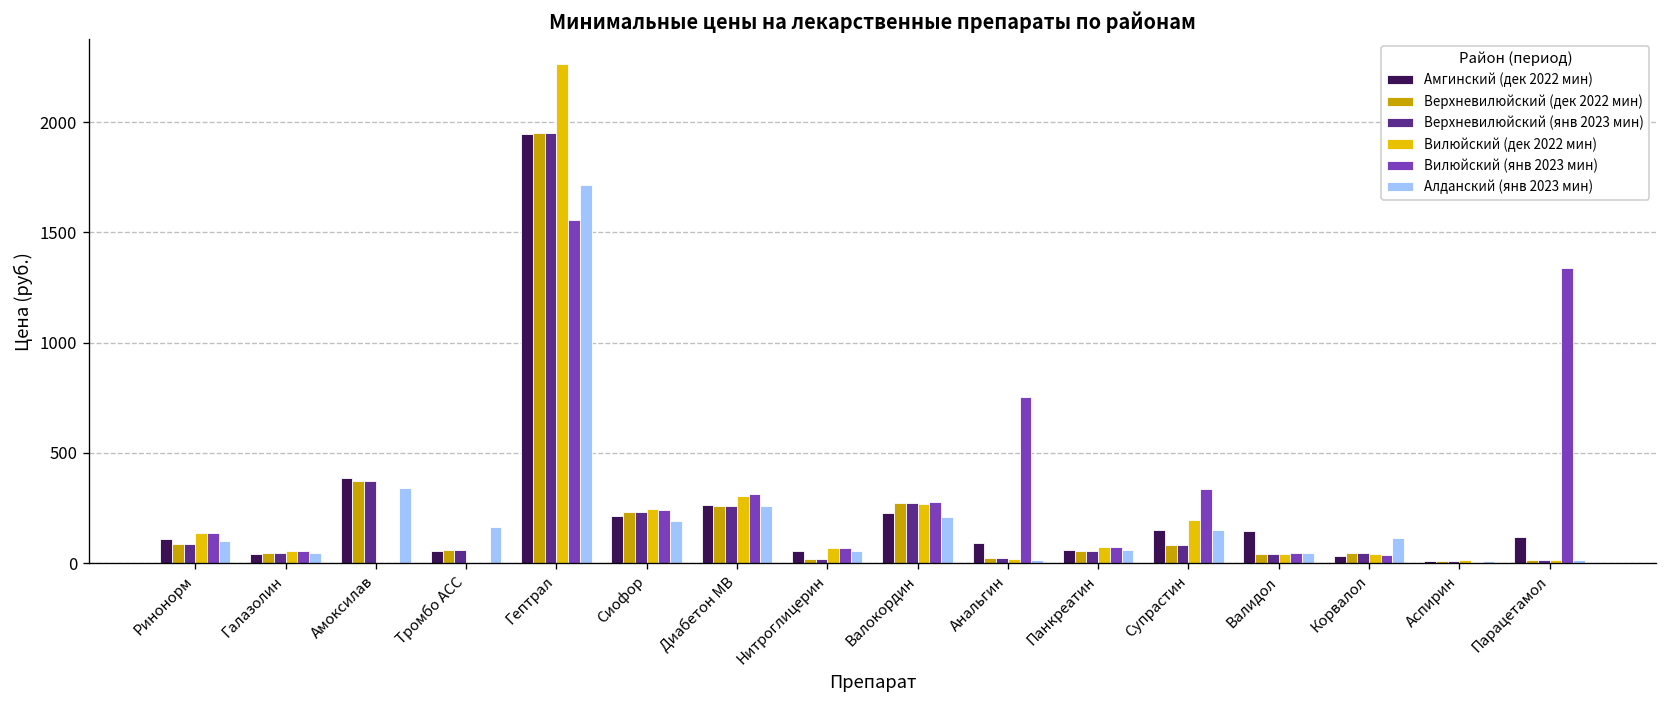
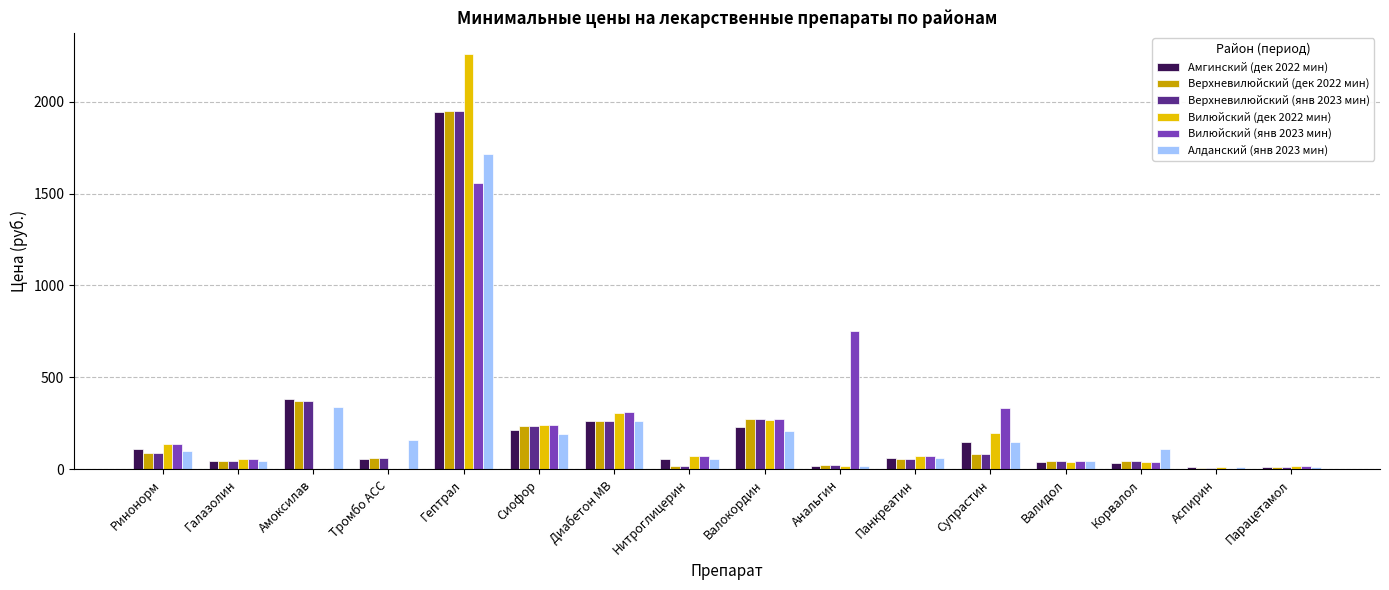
  {
    "Амгинский (дек 2022 мин)": {
      "Ринонорм": 110,
      "Галазолин": 40,
      "Амоксилав": 380,
      "Тромбо АСС": 50,
      "Гептрал": 1950,
      "Сиофор": 210,
      "Диабетон МВ": 260,
      "Нитроглицерин": 60,
      "Валокордин": 230,
-     "Анальгин": 90,
+     "Анальгин": 20,
      "Панкреатин": 60,
      "Супрастин": 150,
-     "Валидол": 150,
+     "Валидол": 40,
      "Корвалол": 30,
-     "Парацетамол": 120
+     "Парацетамол": 10
    },
    "Верхневилюйский (янв 2023 мин)": {
      "Ринонорм": 90,
      "Галазолин": 40,
      "Амоксилав": 370,
      "Тромбо АСС": 60,
      "Гептрал": 1950,
      "Сиофор": 230,
      "Диабетон МВ": 260,
      "Нитроглицерин": 20,
      "Валокордин": 270,
      "Анальгин": 30,
      "Панкреатин": 60,
      "Супрастин": 80,
      "Валидол": 40,
      "Корвалол": 50,
      "Парацетамол": 10
    },
    "Вилюйский (янв 2023 мин)": {
      "Ринонорм": 140,
      "Галазолин": 50,
      "Амоксилав": 0,
      "Тромбо АСС": 0,
      "Гептрал": 1560,
      "Сиофор": 240,
      "Диабетон МВ": 310,
      "Нитроглицерин": 70,
      "Валокордин": 280,
      "Анальгин": 750,
      "Панкреатин": 70,
      "Супрастин": 340,
      "Валидол": 50,
      "Корвалол": 40,
      "Аспирин": 0,
-     "Парацетамол": 1340
+     "Парацетамол": 20
    },
    "Алданский (янв 2023 мин)": {
      "Ринонорм": 100,
      "Галазолин": 40,
      "Амоксилав": 340,
      "Тромбо АСС": 160,
      "Гептрал": 1720,
      "Сиофор": 190,
      "Диабетон МВ": 260,
      "Нитроглицерин": 60,
      "Валокордин": 210,
      "Анальгин": 20,
      "Панкреатин": 60,
      "Супрастин": 150,
      "Валидол": 40,
      "Корвалол": 110
    }
  }
